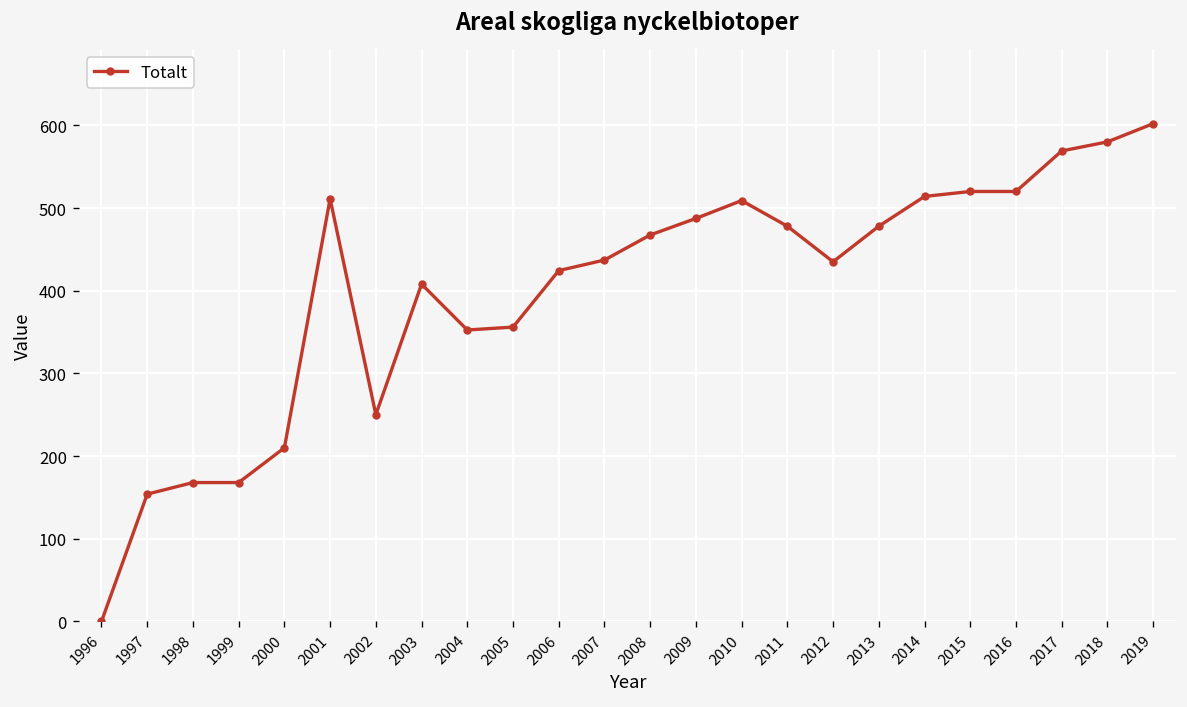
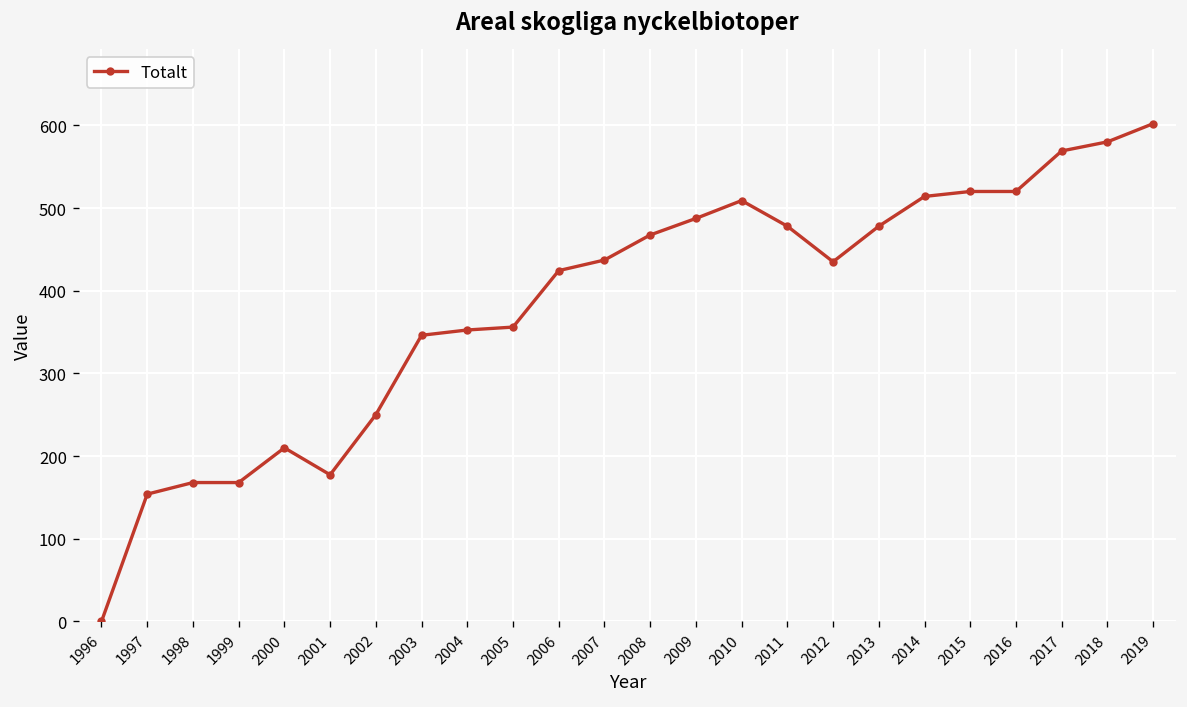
  {
    "1996": 0,
    "1997": 150,
    "1998": 170,
    "1999": 170,
    "2000": 210,
-   "2001": 510,
+   "2001": 180,
    "2002": 250,
-   "2003": 410,
+   "2003": 350,
    "2004": 350,
    "2005": 360,
    "2006": 420,
    "2007": 440,
    "2008": 470,
    "2009": 490,
    "2010": 510,
    "2011": 480,
    "2012": 440,
    "2013": 480,
    "2014": 510,
    "2015": 520,
    "2016": 520,
    "2017": 570,
    "2018": 580,
    "2019": 600
  }
